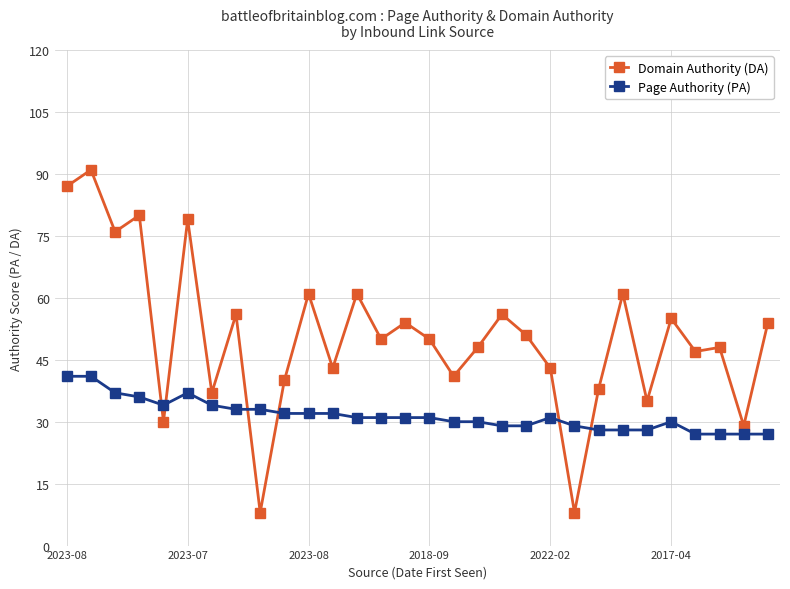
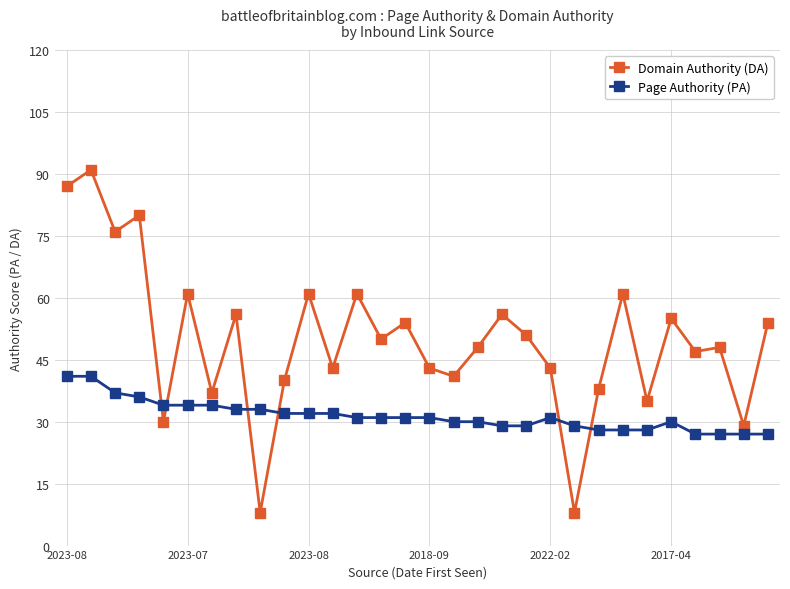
  {
    "Domain Authority (DA)": {
-     "2023-07": 79,
-     "2018-09": 50,
+     "2023-07": 61,
+     "2018-09": 43,
      "2022-02": 43,
      "2017-04": 55
    },
    "Page Authority (PA)": {
-     "2023-07": 37,
+     "2023-07": 34,
      "2018-09": 31,
      "2022-02": 31,
      "2017-04": 30
    }
  }
